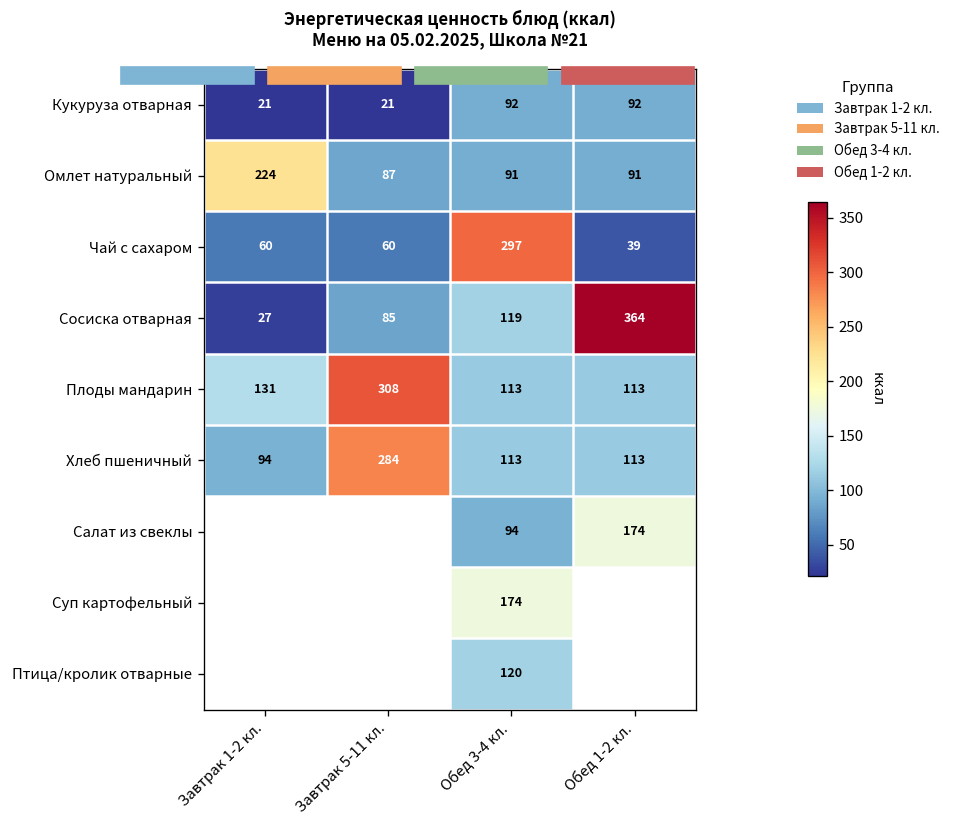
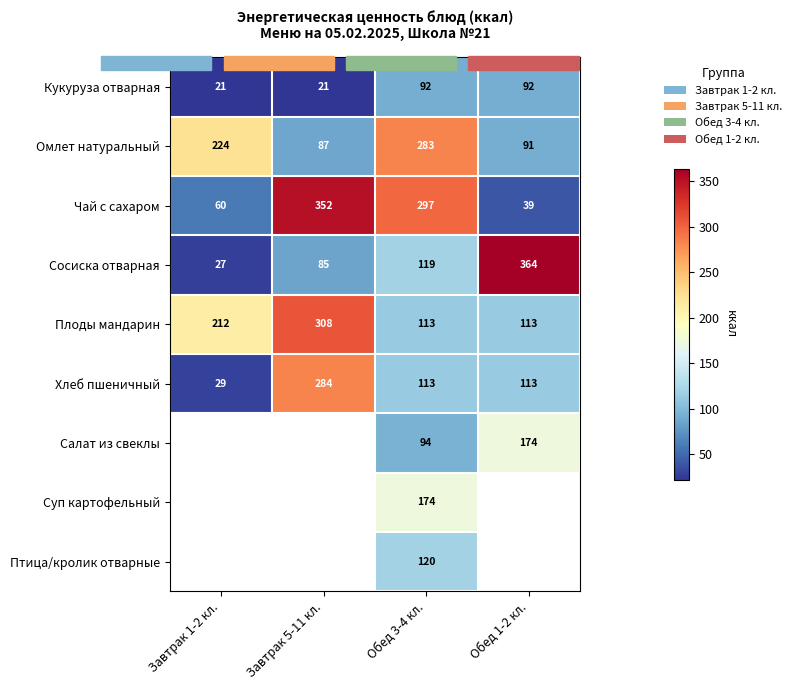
  {
    "Кукуруза отварная": {
      "Завтрак 1-2 кл.": 21,
      "Завтрак 5-11 кл.": 21,
      "Обед 3-4 кл.": 92,
      "Обед 1-2 кл.": 92
    },
    "Омлет натуральный": {
      "Завтрак 1-2 кл.": 224,
      "Завтрак 5-11 кл.": 87,
-     "Обед 3-4 кл.": 91,
+     "Обед 3-4 кл.": 283,
      "Обед 1-2 кл.": 91
    },
    "Чай с сахаром": {
      "Завтрак 1-2 кл.": 60,
-     "Завтрак 5-11 кл.": 60,
+     "Завтрак 5-11 кл.": 352,
      "Обед 3-4 кл.": 297,
      "Обед 1-2 кл.": 39
    },
    "Сосиска отварная": {
      "Завтрак 1-2 кл.": 27,
      "Завтрак 5-11 кл.": 85,
      "Обед 3-4 кл.": 119,
      "Обед 1-2 кл.": 364
    },
    "Плоды мандарин": {
-     "Завтрак 1-2 кл.": 131,
+     "Завтрак 1-2 кл.": 212,
      "Завтрак 5-11 кл.": 308,
      "Обед 3-4 кл.": 113,
      "Обед 1-2 кл.": 113
    },
    "Хлеб пшеничный": {
-     "Завтрак 1-2 кл.": 94,
+     "Завтрак 1-2 кл.": 29,
      "Завтрак 5-11 кл.": 284,
      "Обед 3-4 кл.": 113,
      "Обед 1-2 кл.": 113
    },
    "Салат из свеклы": {
      "Обед 3-4 кл.": 94,
      "Обед 1-2 кл.": 174
    },
    "Суп картофельный": {
      "Обед 3-4 кл.": 174
    },
    "Птица/кролик отварные": {
      "Обед 3-4 кл.": 120
    }
  }
